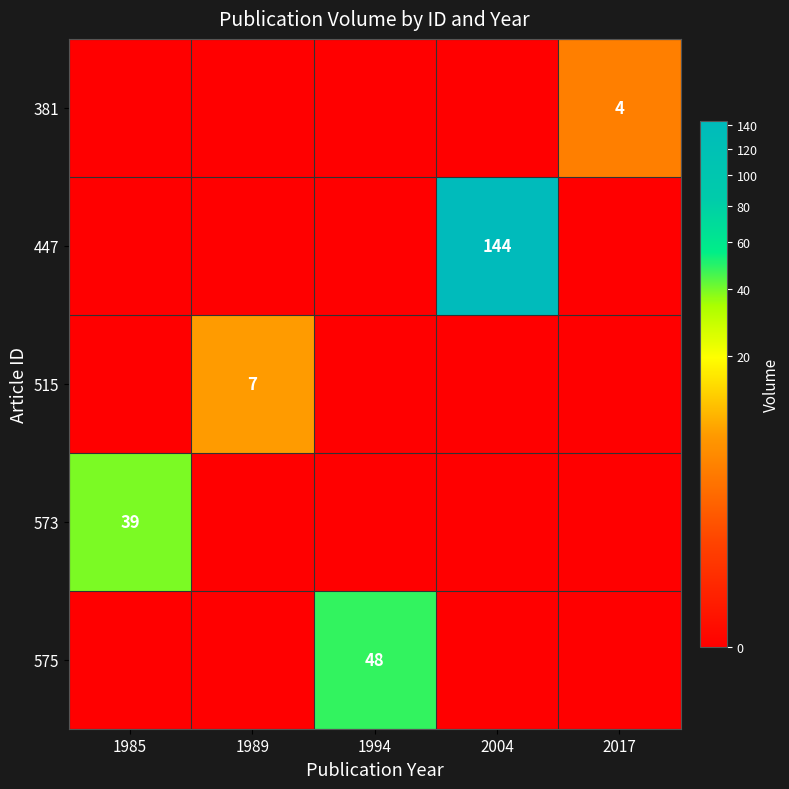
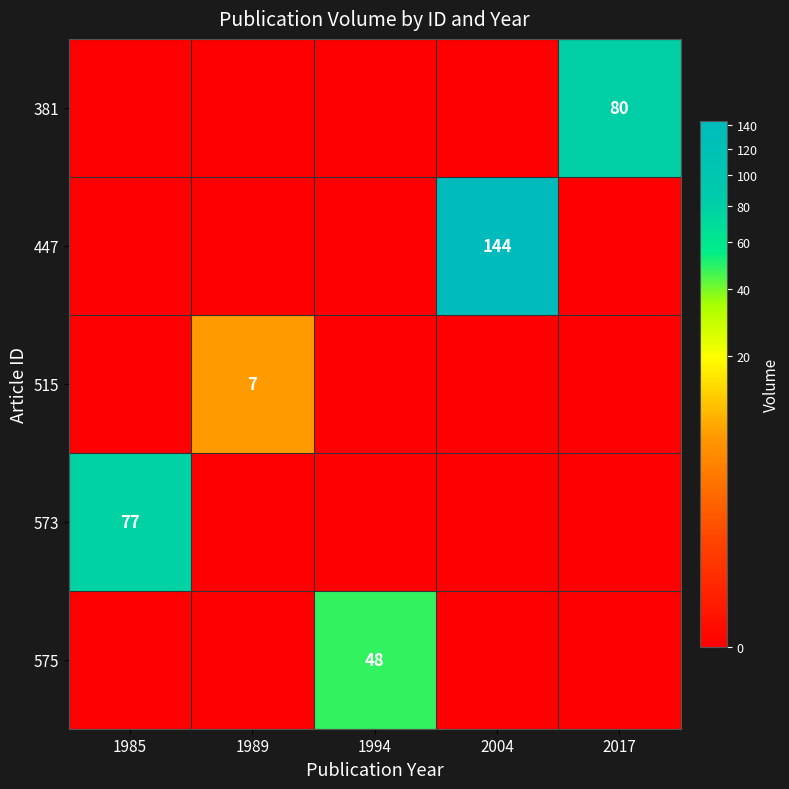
  {
    "381": {
-     "2017": 4
+     "2017": 80
    },
    "447": {
      "2004": 144
    },
    "515": {
      "1989": 7
    },
    "573": {
-     "1985": 39
+     "1985": 77
    },
    "575": {
      "1994": 48
    }
  }
